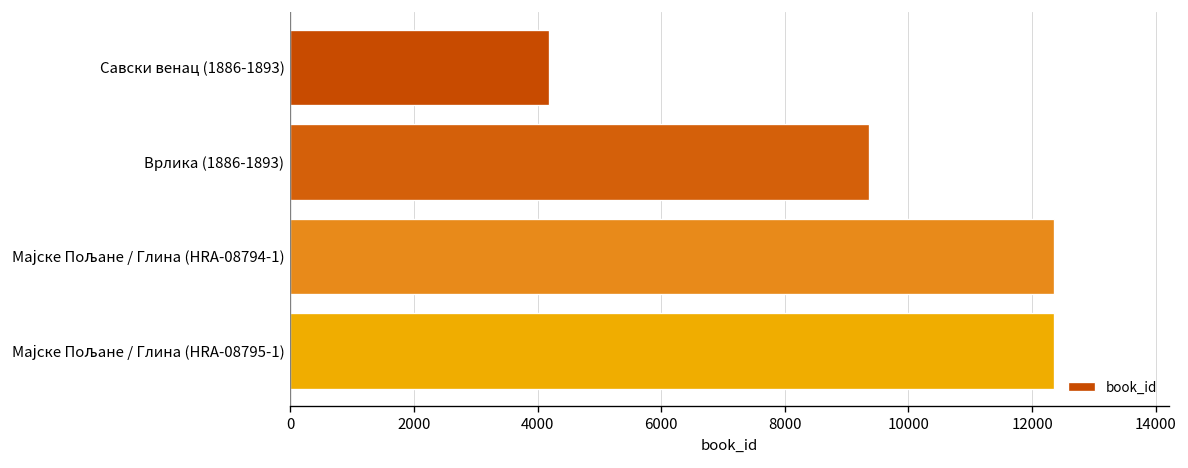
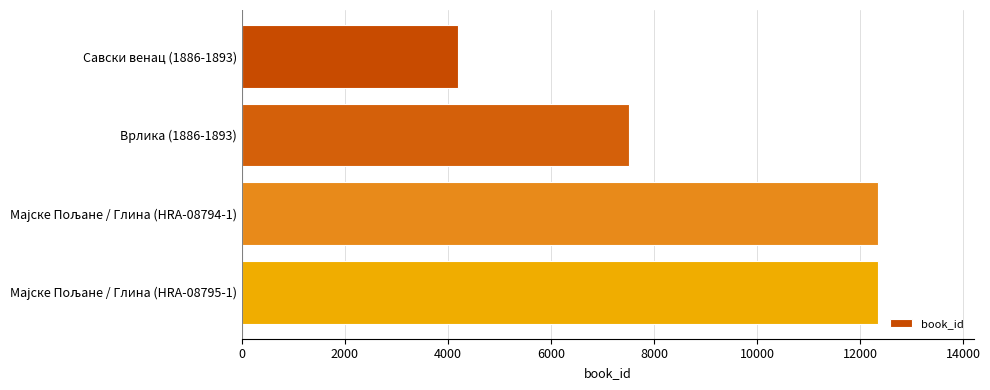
  {
    "Савски венац (1886-1893)": 4200,
-   "Врлика (1886-1893)": 9400,
+   "Врлика (1886-1893)": 7500,
    "Мајске Пољане / Глина (HRA-08794-1)": 12400,
    "Мајске Пољане / Глина (HRA-08795-1)": 12400
  }
